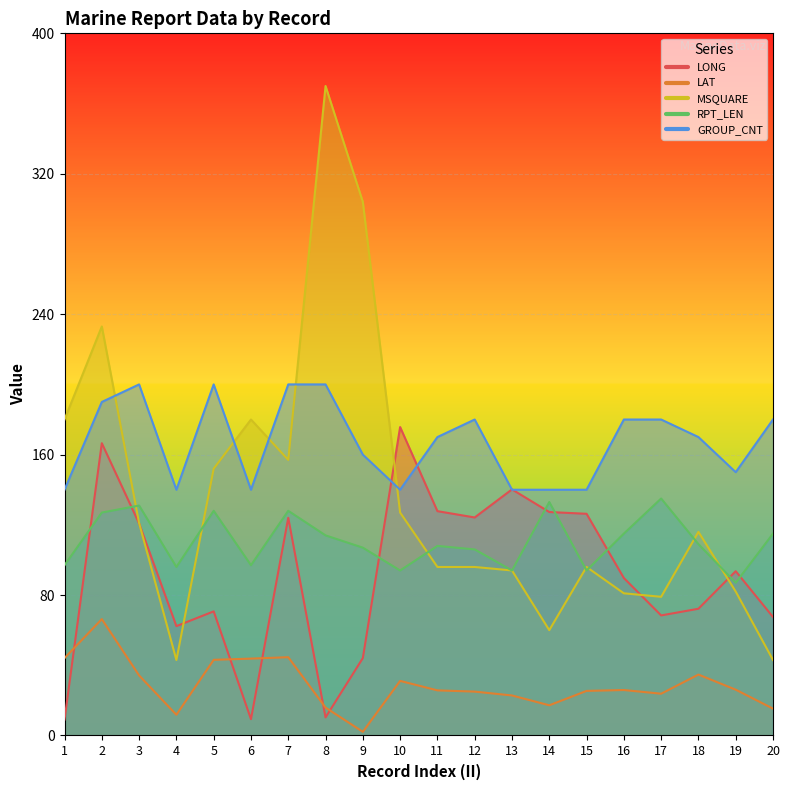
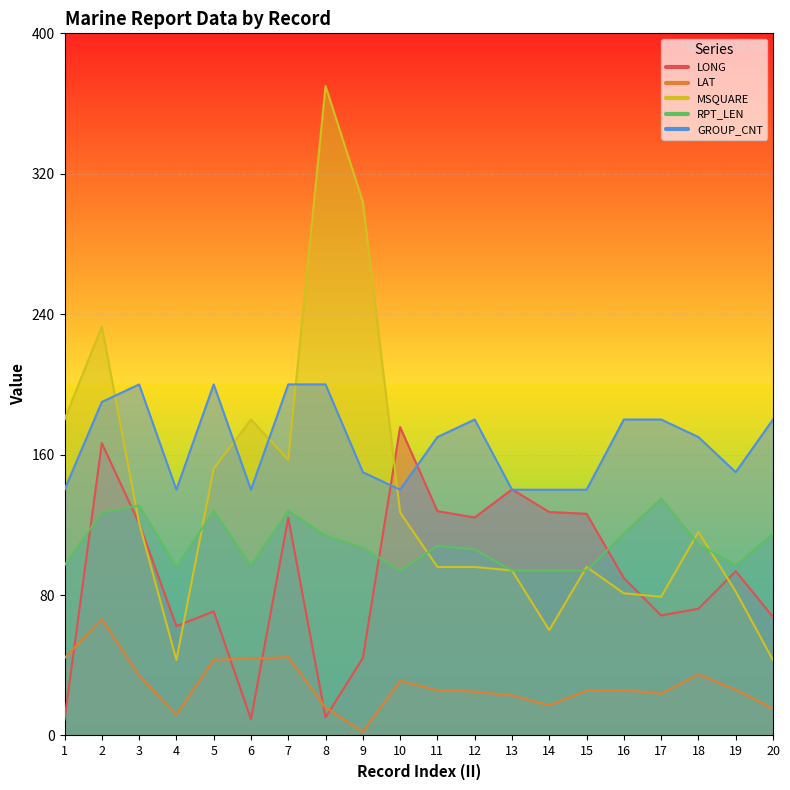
  {
    "RPT_LEN": {
      "1": 97,
      "2": 127,
      "3": 131,
      "4": 96,
      "5": 128,
      "6": 97,
      "7": 128,
      "8": 114,
      "9": 107,
      "10": 94,
      "11": 108,
      "12": 106,
-     "14": 133,
+     "14": 94,
      "15": 94,
      "16": 115,
      "17": 135,
      "18": 109,
-     "19": 87,
+     "19": 97,
      "20": 115
    },
    "GROUP_CNT": {
      "1": 140,
      "2": 190,
      "3": 200,
      "4": 140,
      "5": 200,
      "6": 140,
      "7": 200,
      "8": 200,
-     "9": 160,
+     "9": 150,
      "10": 140,
      "11": 170,
      "12": 180,
      "14": 140,
      "15": 140,
      "16": 180,
      "17": 180,
      "18": 170,
      "19": 150,
      "20": 180
    }
  }
